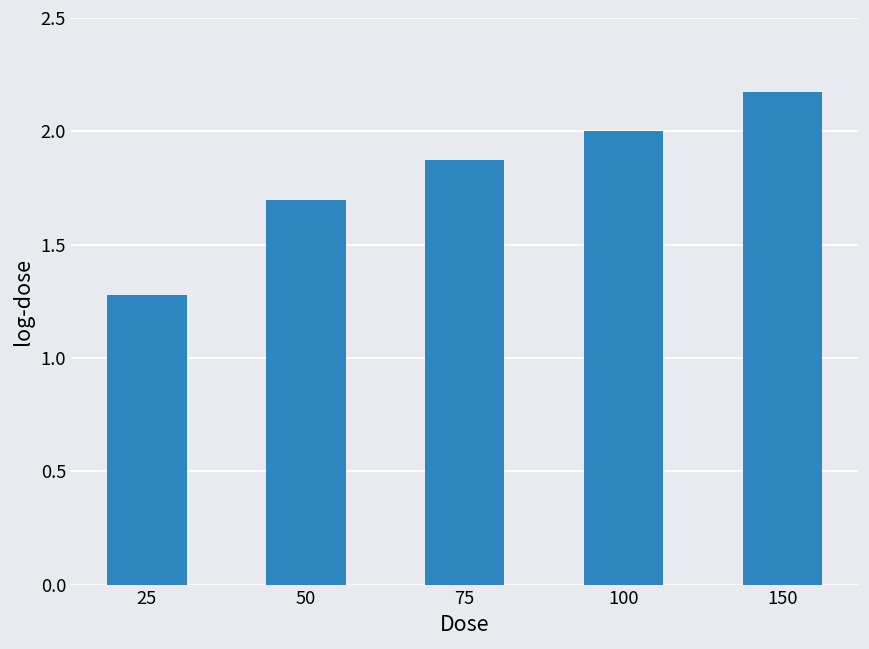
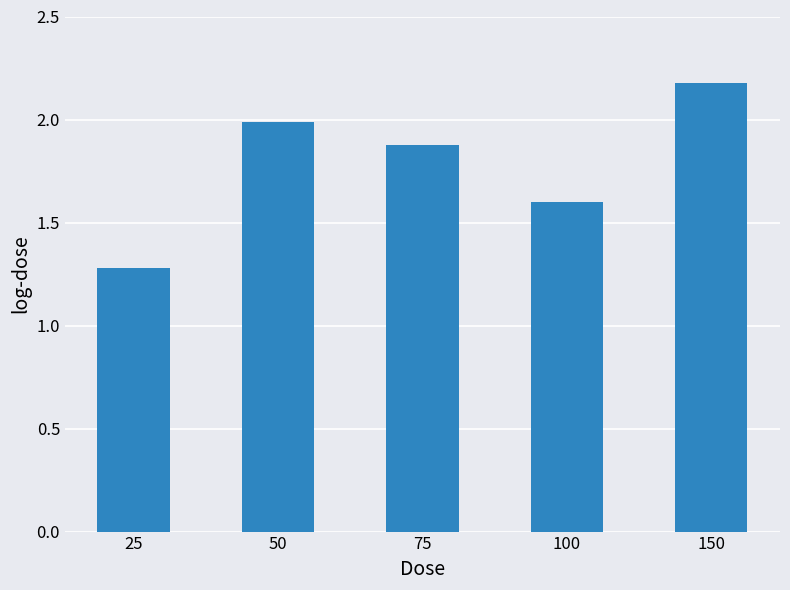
  {
    "25": 1.28,
-   "50": 1.70,
+   "50": 1.99,
    "75": 1.88,
-   "100": 2.0,
+   "100": 1.6,
    "150": 2.18
  }
